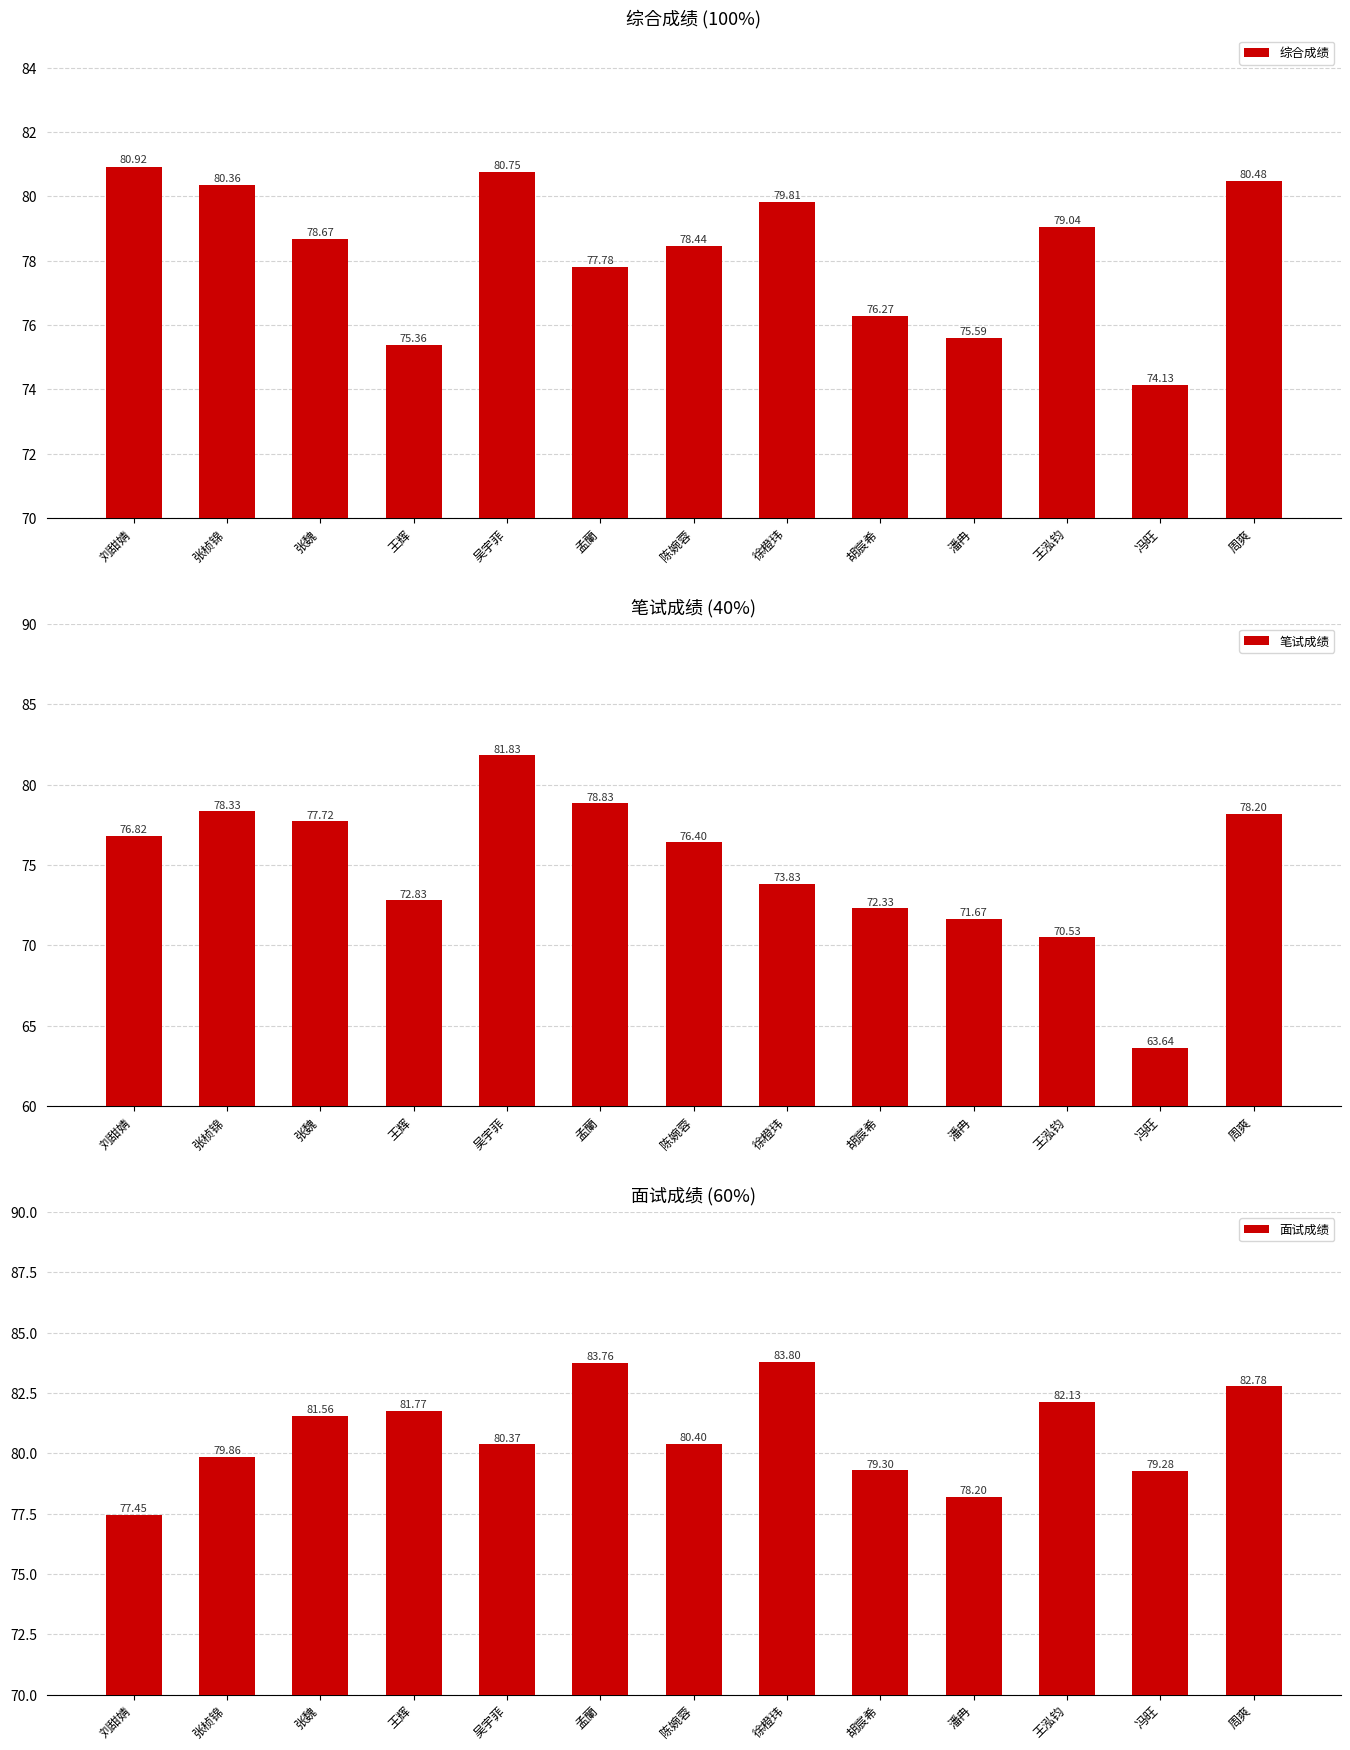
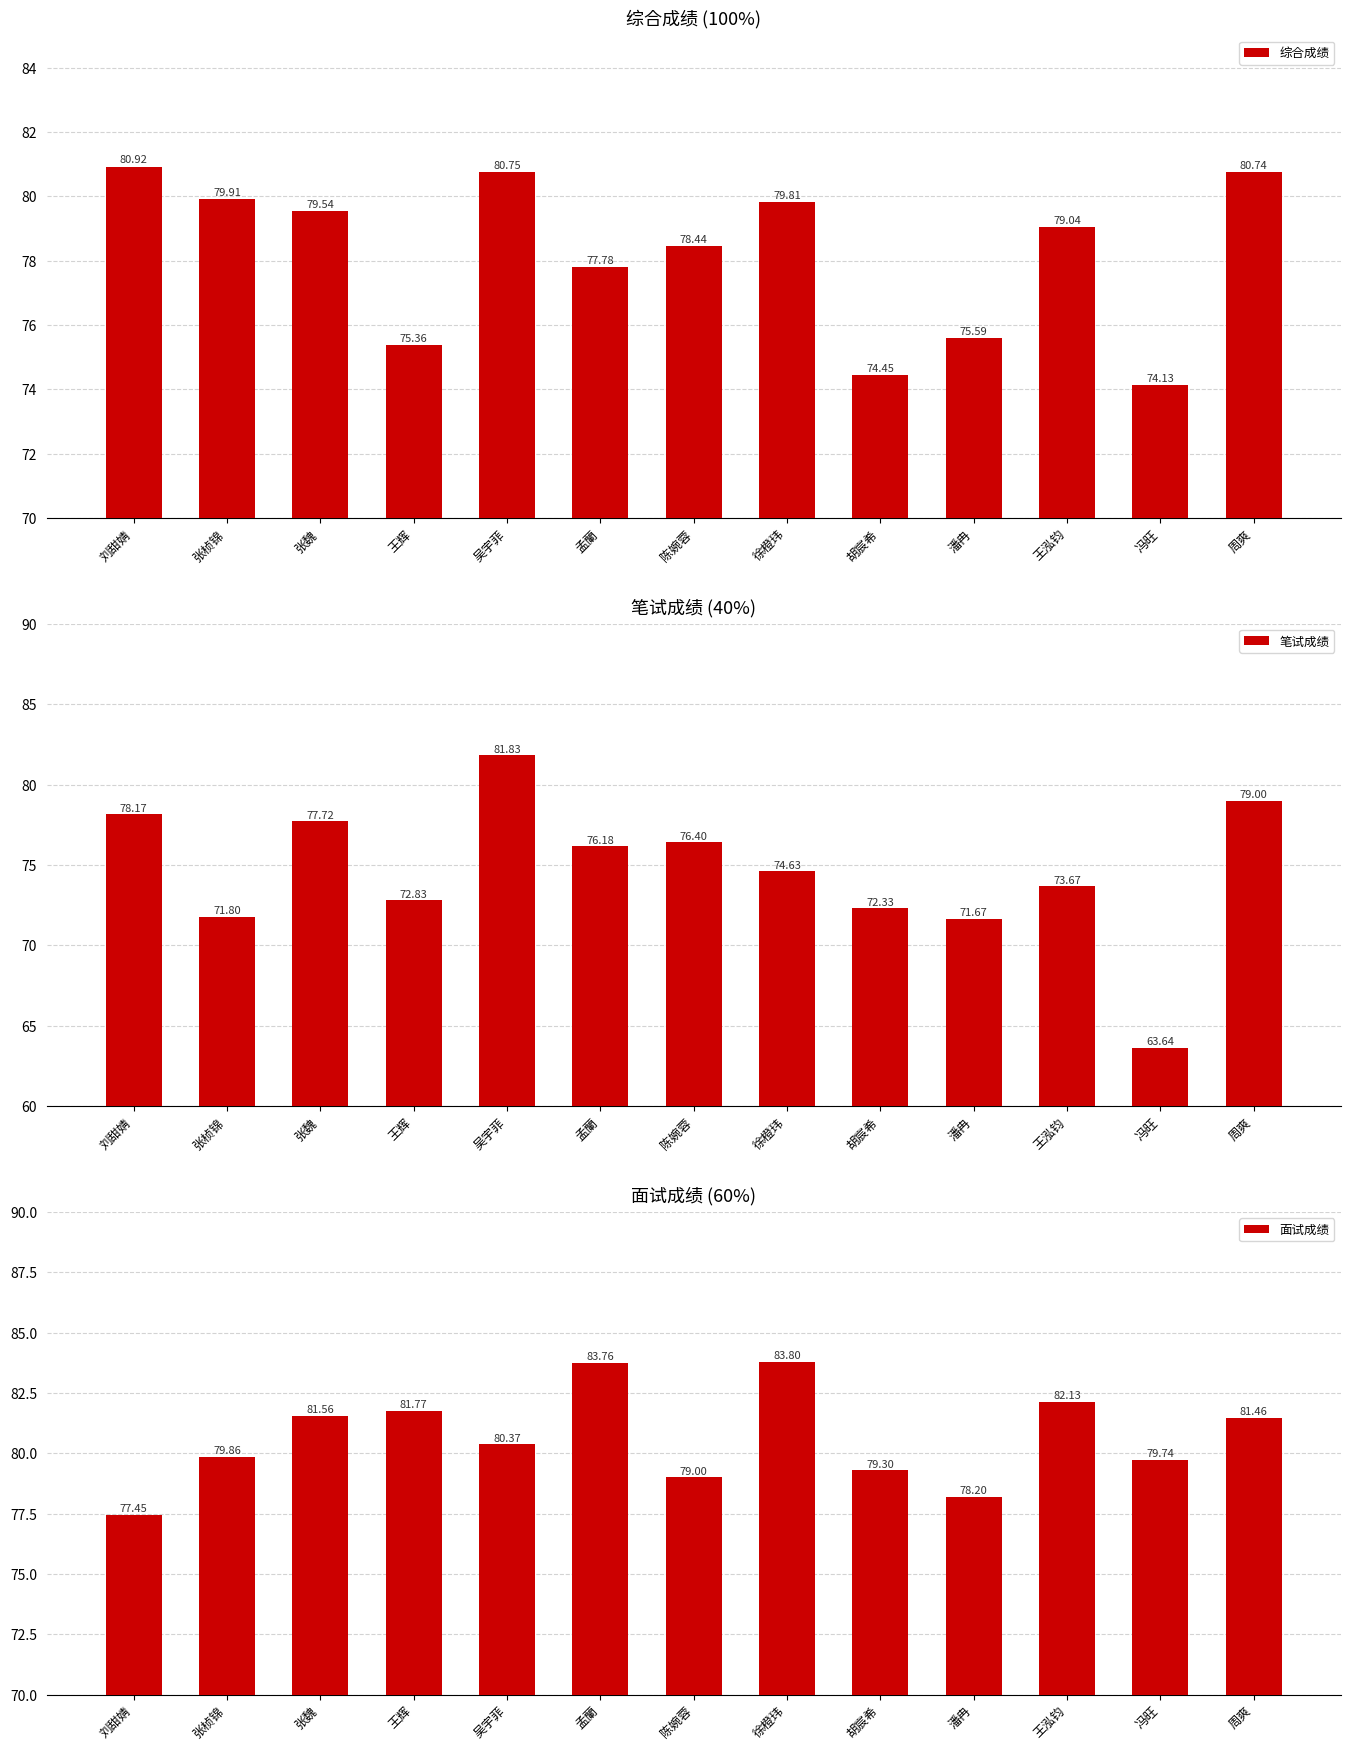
  {
    "综合成绩 (100%)": {
      "刘甜婧": 80.92,
-     "张桢锦": 80.36,
-     "张魏": 78.67,
+     "张桢锦": 79.91,
+     "张魏": 79.54,
      "王辉": 75.36,
      "吴宇菲": 80.75,
      "孟蘭": 77.78,
      "陈婉蓉": 78.44,
      "徐橙玮": 79.81,
-     "胡宸希": 76.27,
+     "胡宸希": 74.45,
      "潘冉": 75.59,
      "王泓钧": 79.04,
      "冯旺": 74.13,
-     "周爽": 80.48
+     "周爽": 80.74
    },
    "笔试成绩 (40%)": {
-     "刘甜婧": 76.82,
-     "张桢锦": 78.33,
+     "刘甜婧": 78.17,
+     "张桢锦": 71.80,
      "张魏": 77.72,
      "王辉": 72.83,
      "吴宇菲": 81.83,
-     "孟蘭": 78.83,
+     "孟蘭": 76.18,
      "陈婉蓉": 76.40,
-     "徐橙玮": 73.83,
+     "徐橙玮": 74.63,
      "胡宸希": 72.33,
      "潘冉": 71.67,
-     "王泓钧": 70.53,
+     "王泓钧": 73.67,
      "冯旺": 63.64,
-     "周爽": 78.20
+     "周爽": 79.00
    },
    "面试成绩 (60%)": {
      "刘甜婧": 77.45,
      "张桢锦": 79.86,
      "张魏": 81.56,
      "王辉": 81.77,
      "吴宇菲": 80.37,
      "孟蘭": 83.76,
-     "陈婉蓉": 80.40,
+     "陈婉蓉": 79.00,
      "徐橙玮": 83.80,
      "胡宸希": 79.30,
      "潘冉": 78.20,
      "王泓钧": 82.13,
-     "冯旺": 79.28,
-     "周爽": 82.78
+     "冯旺": 79.74,
+     "周爽": 81.46
    }
  }
